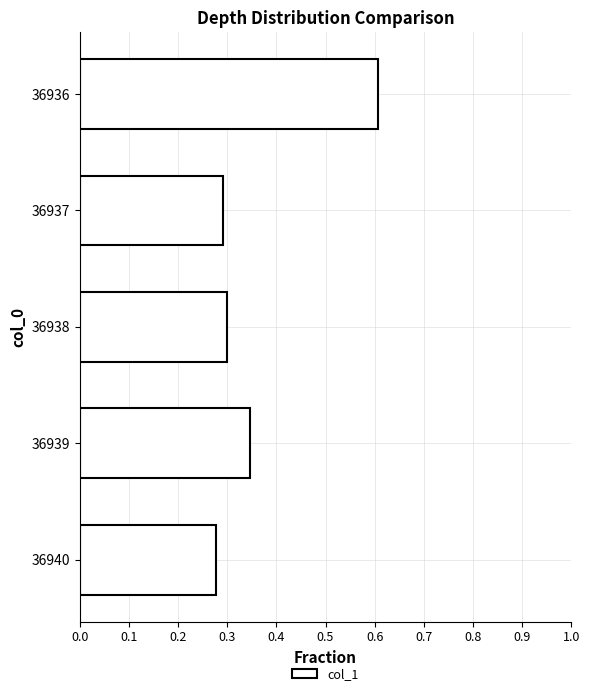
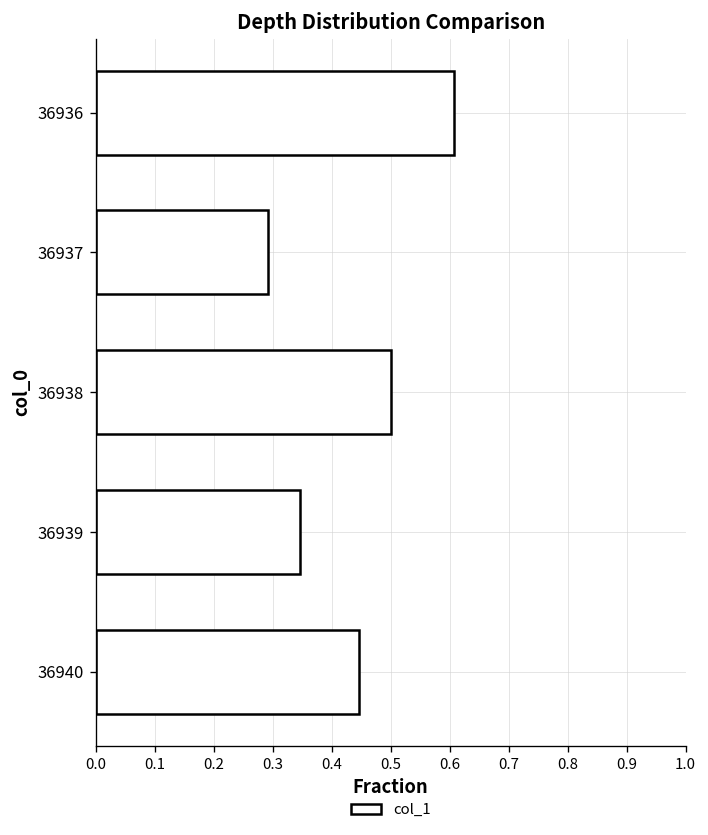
  {
    "36936": 0.61,
    "36937": 0.29,
-   "36938": 0.3,
+   "36938": 0.5,
    "36939": 0.35,
-   "36940": 0.28
+   "36940": 0.45
  }
